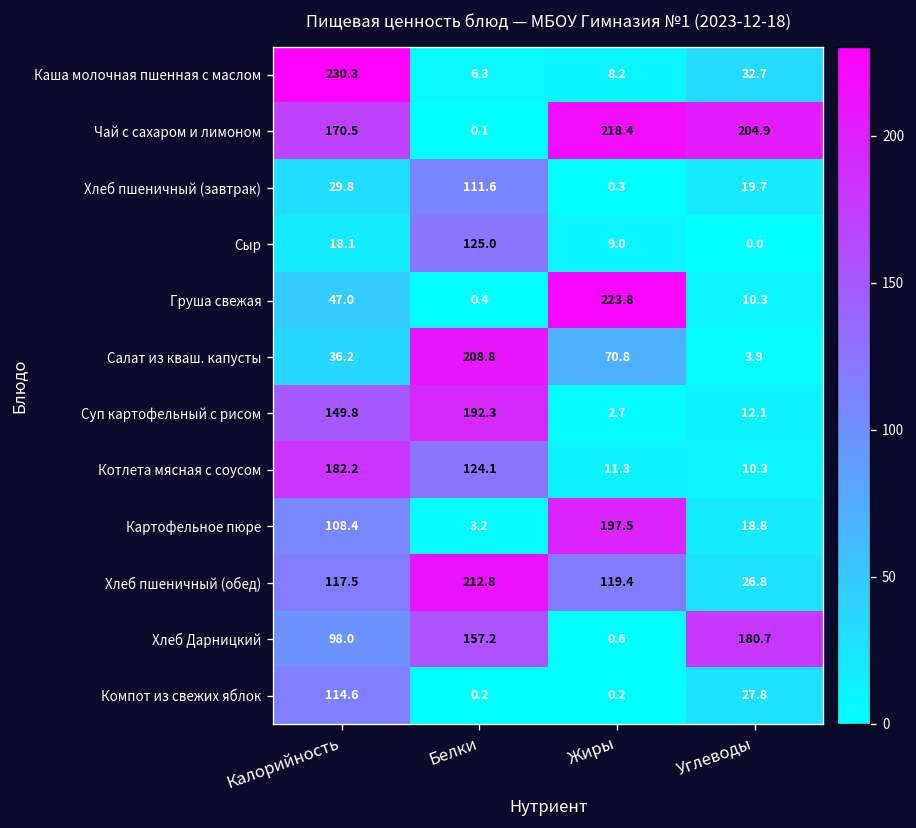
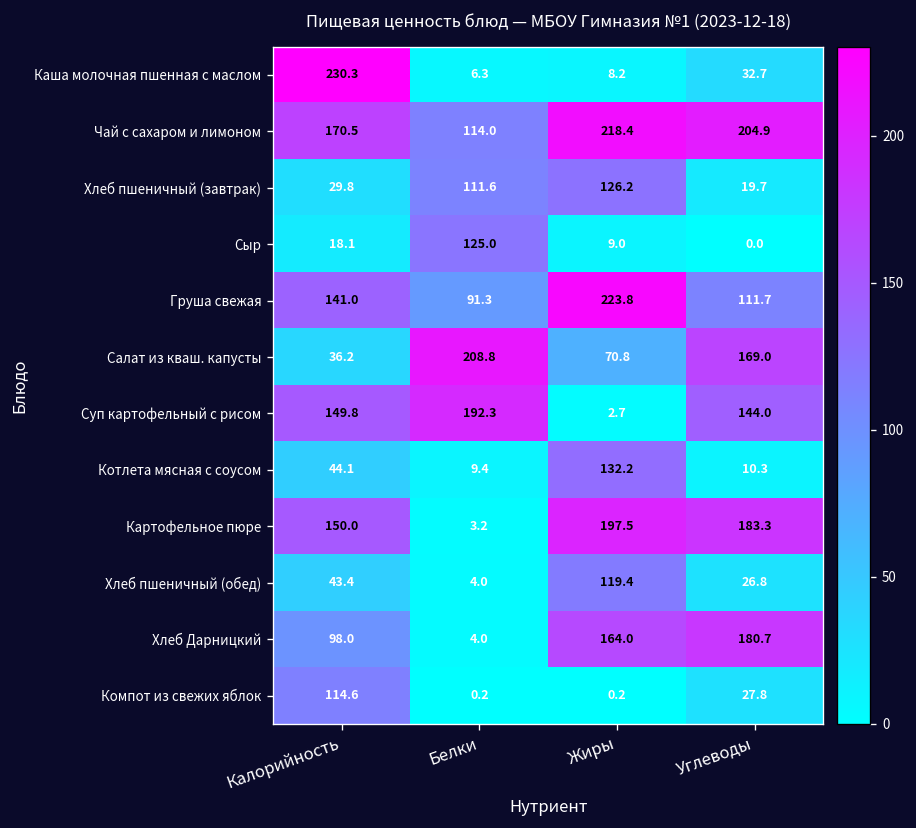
  {
    "Каша молочная пшенная с маслом": {
      "Калорийность": 230.3,
      "Белки": 6.3,
      "Жиры": 8.2,
      "Углеводы": 32.7
    },
    "Чай с сахаром и лимоном": {
      "Калорийность": 170.5,
-     "Белки": 0.1,
+     "Белки": 114.0,
      "Жиры": 218.4,
      "Углеводы": 204.9
    },
    "Хлеб пшеничный (завтрак)": {
      "Калорийность": 29.8,
      "Белки": 111.6,
-     "Жиры": 0.3,
+     "Жиры": 126.2,
      "Углеводы": 19.7
    },
    "Сыр": {
      "Калорийность": 18.1,
      "Белки": 125.0,
      "Жиры": 9.0,
      "Углеводы": 0.0
    },
    "Груша свежая": {
-     "Калорийность": 47.0,
-     "Белки": 0.4,
+     "Калорийность": 141.0,
+     "Белки": 91.3,
      "Жиры": 223.8,
-     "Углеводы": 10.3
+     "Углеводы": 111.7
    },
    "Салат из кваш. капусты": {
      "Калорийность": 36.2,
      "Белки": 208.8,
      "Жиры": 70.8,
-     "Углеводы": 3.9
+     "Углеводы": 169.0
    },
    "Суп картофельный с рисом": {
      "Калорийность": 149.8,
      "Белки": 192.3,
      "Жиры": 2.7,
-     "Углеводы": 12.1
+     "Углеводы": 144.0
    },
    "Котлета мясная с соусом": {
-     "Калорийность": 182.2,
-     "Белки": 124.1,
-     "Жиры": 11.3,
+     "Калорийность": 44.1,
+     "Белки": 9.4,
+     "Жиры": 132.2,
      "Углеводы": 10.3
    },
    "Картофельное пюре": {
-     "Калорийность": 108.4,
+     "Калорийность": 150.0,
      "Белки": 3.2,
      "Жиры": 197.5,
-     "Углеводы": 18.8
+     "Углеводы": 183.3
    },
    "Хлеб пшеничный (обед)": {
-     "Калорийность": 117.5,
-     "Белки": 212.8,
+     "Калорийность": 43.4,
+     "Белки": 4.0,
      "Жиры": 119.4,
      "Углеводы": 26.8
    },
    "Хлеб Дарницкий": {
      "Калорийность": 98.0,
-     "Белки": 157.2,
-     "Жиры": 0.6,
+     "Белки": 4.0,
+     "Жиры": 164.0,
      "Углеводы": 180.7
    },
    "Компот из свежих яблок": {
      "Калорийность": 114.6,
      "Белки": 0.2,
      "Жиры": 0.2,
      "Углеводы": 27.8
    }
  }
